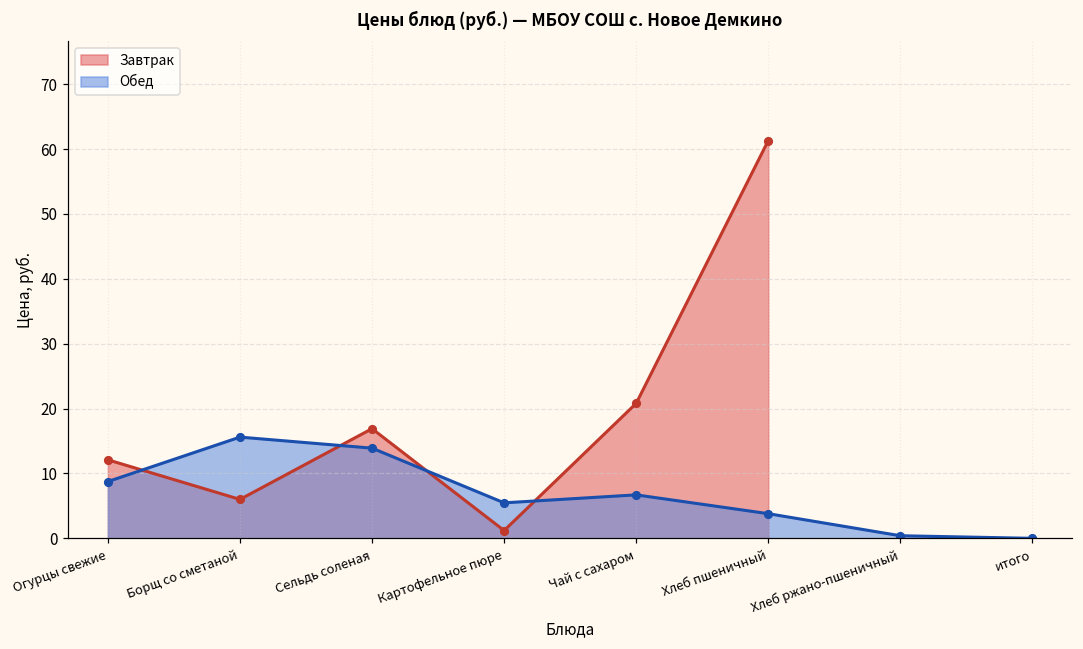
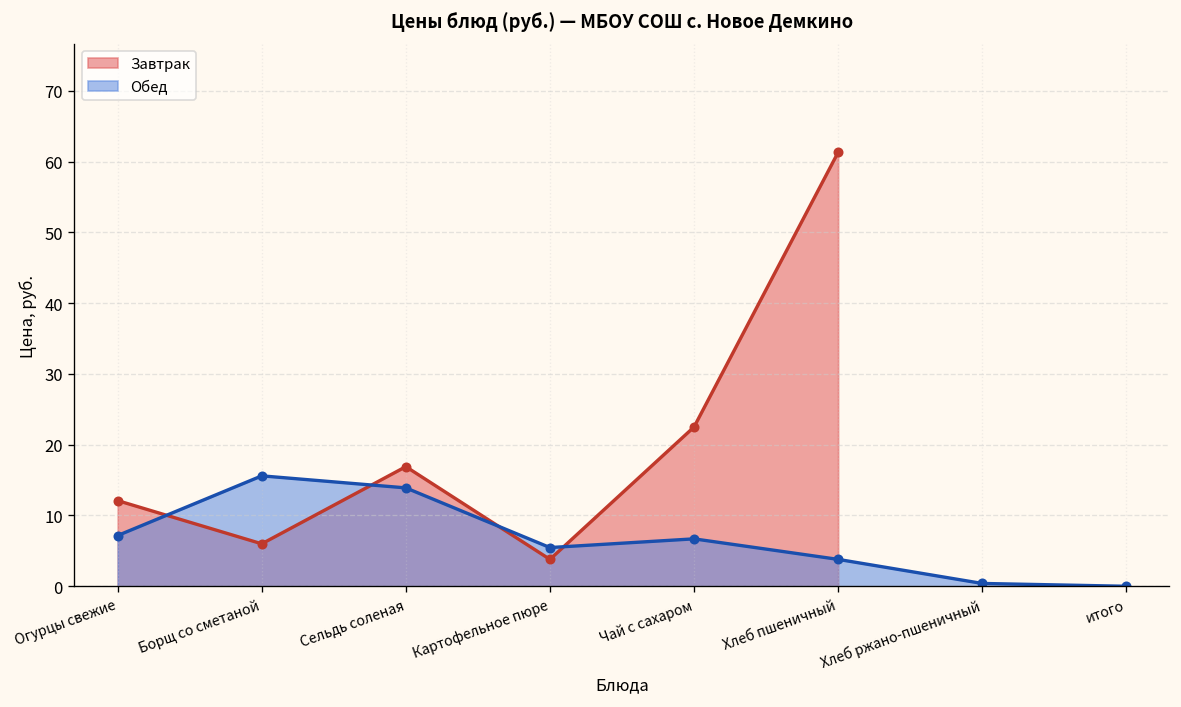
  {
    "Завтрак": {
      "Огурцы свежие": 12,
      "Борщ со сметаной": 6,
      "Сельдь соленая": 17,
-     "Картофельное пюре": 1,
-     "Чай с сахаром": 21,
+     "Картофельное пюре": 4,
+     "Чай с сахаром": 23,
      "Хлеб пшеничный": 61
    },
    "Обед": {
-     "Огурцы свежие": 9,
+     "Огурцы свежие": 7,
      "Борщ со сметаной": 16,
      "Сельдь соленая": 14,
      "Картофельное пюре": 5,
      "Чай с сахаром": 7,
      "Хлеб пшеничный": 4,
      "Хлеб ржано-пшеничный": 0,
      "итого": 0
    }
  }
